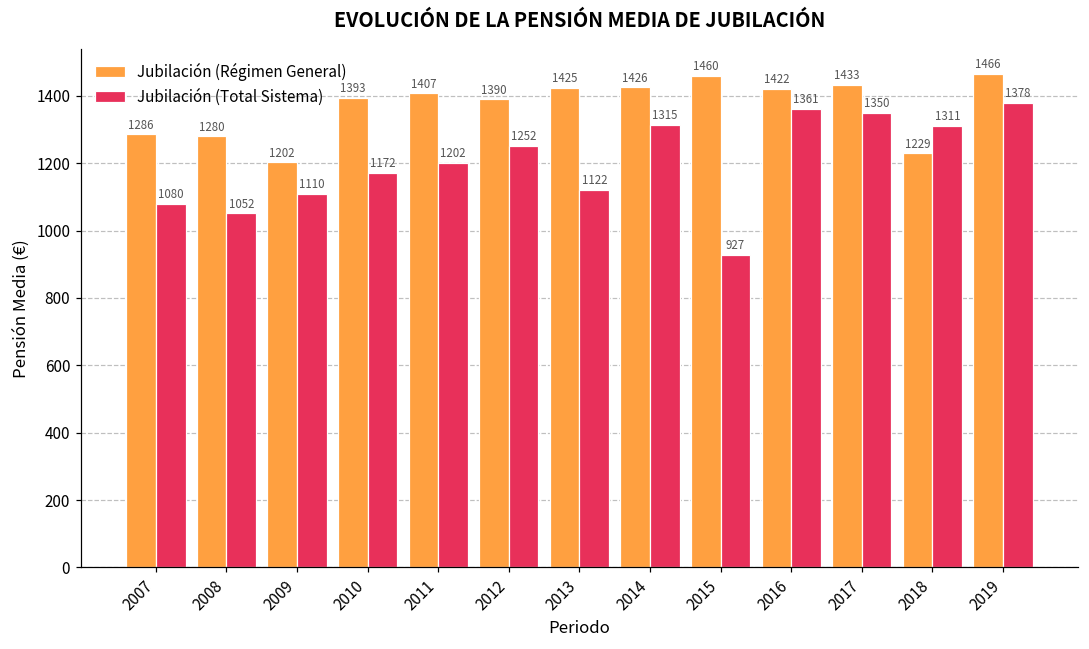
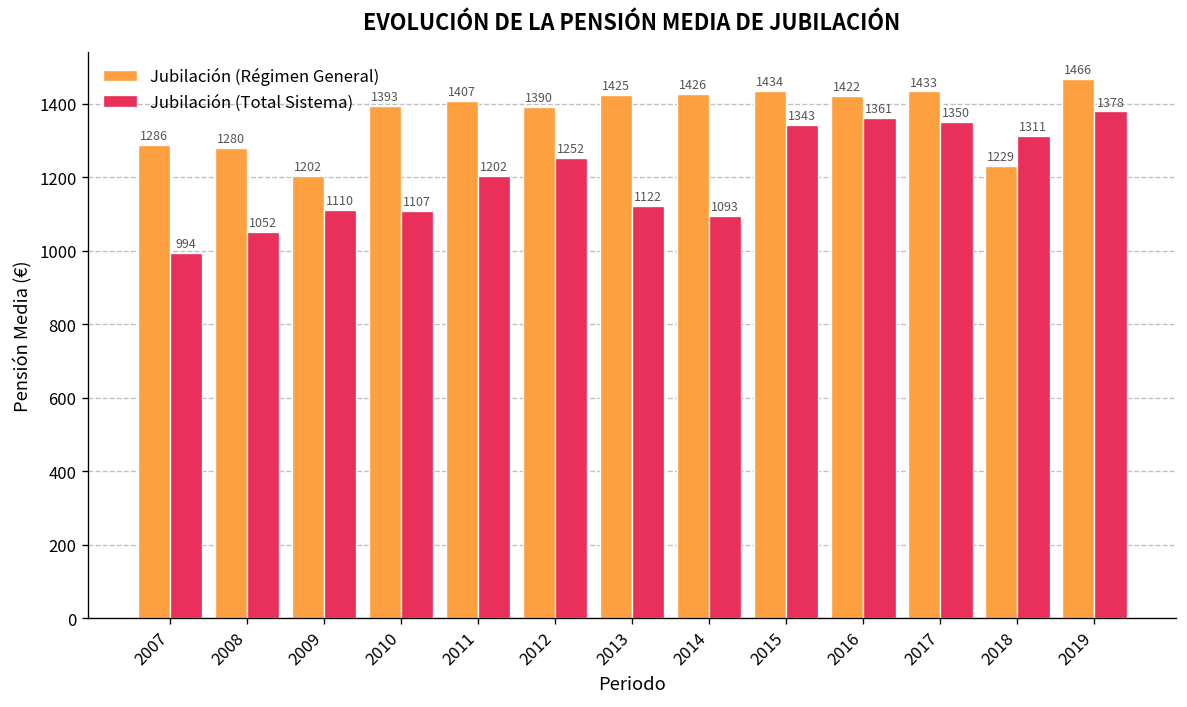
  {
    "Jubilación (Régimen General)": {
      "2007": 1286,
      "2008": 1280,
      "2009": 1202,
      "2010": 1393,
      "2011": 1407,
      "2012": 1390,
      "2013": 1425,
      "2014": 1426,
-     "2015": 1460,
+     "2015": 1434,
      "2016": 1422,
      "2017": 1433,
      "2018": 1229,
      "2019": 1466
    },
    "Jubilación (Total Sistema)": {
-     "2007": 1080,
+     "2007": 994,
      "2008": 1052,
      "2009": 1110,
-     "2010": 1172,
+     "2010": 1107,
      "2011": 1202,
      "2012": 1252,
      "2013": 1122,
-     "2014": 1315,
-     "2015": 927,
+     "2014": 1093,
+     "2015": 1343,
      "2016": 1361,
      "2017": 1350,
      "2018": 1311,
      "2019": 1378
    }
  }
